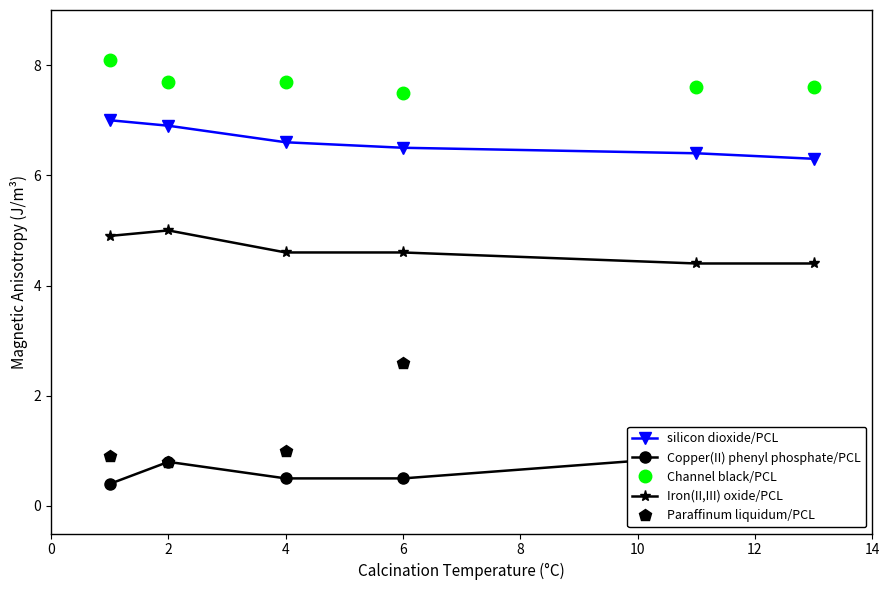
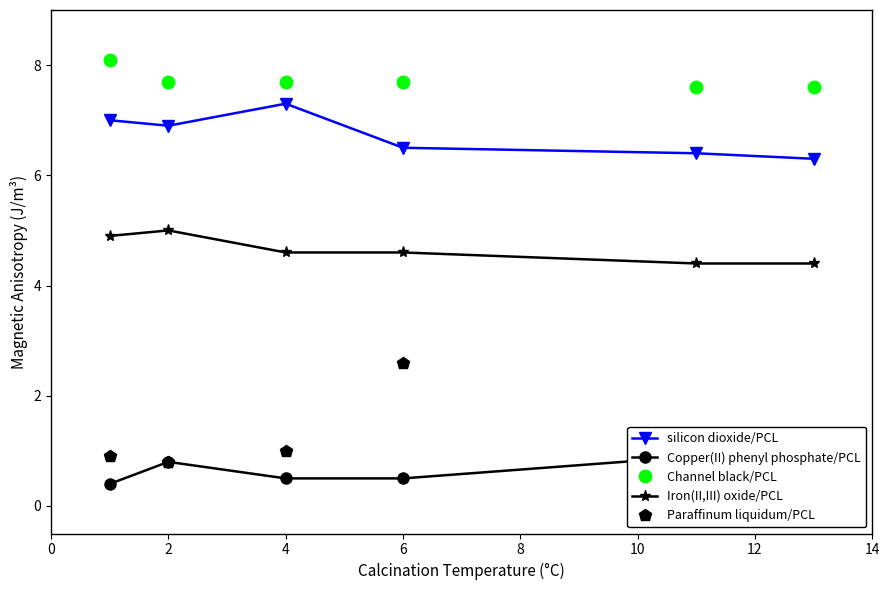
  {
    "silicon dioxide/PCL": {
      "2": 6.9,
-     "4": 6.6,
+     "4": 7.3,
      "6": 6.5
    },
    "Channel black/PCL": {
      "2": 7.7,
      "4": 7.7,
-     "6": 7.5
+     "6": 7.7
    }
  }
